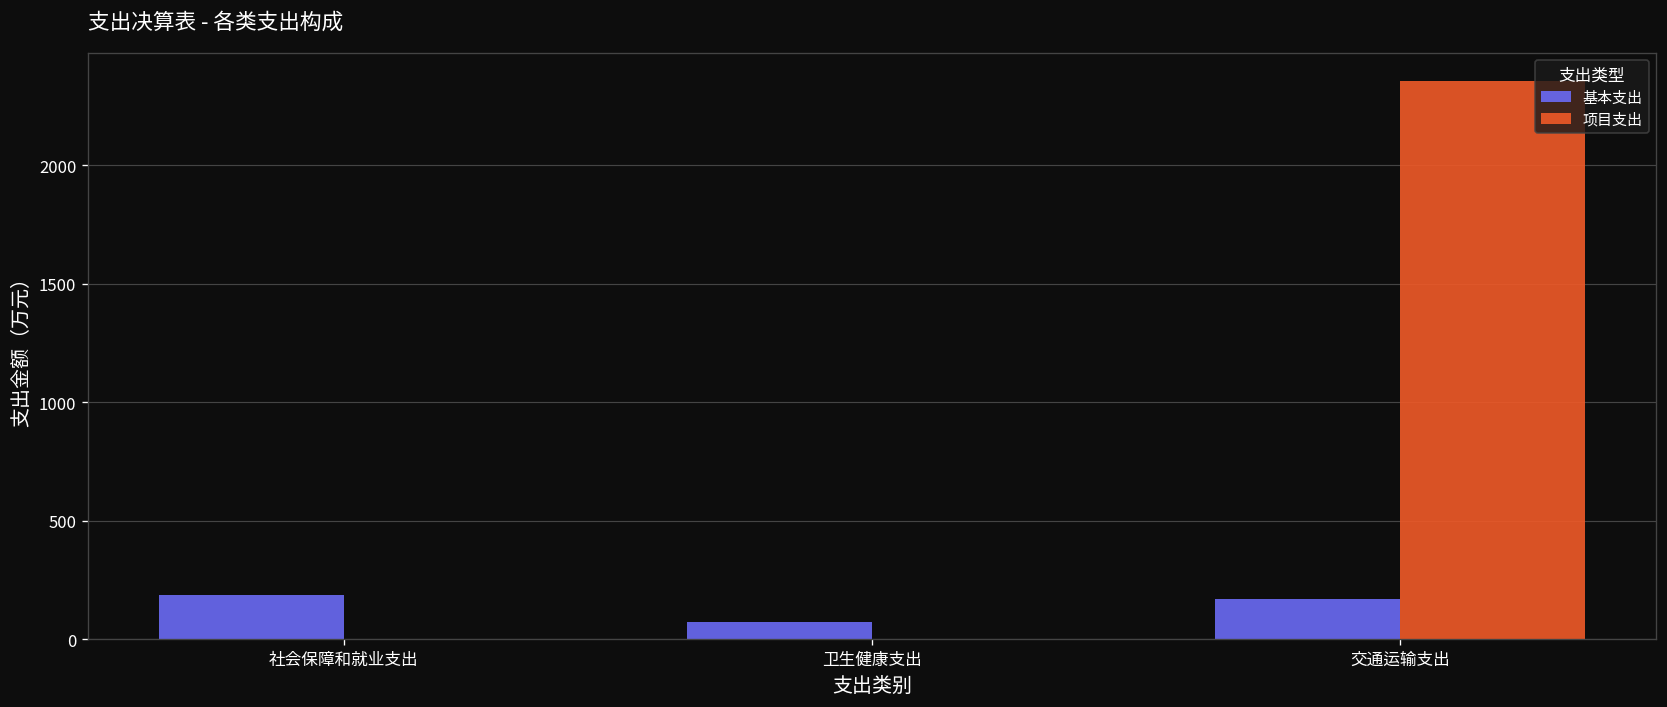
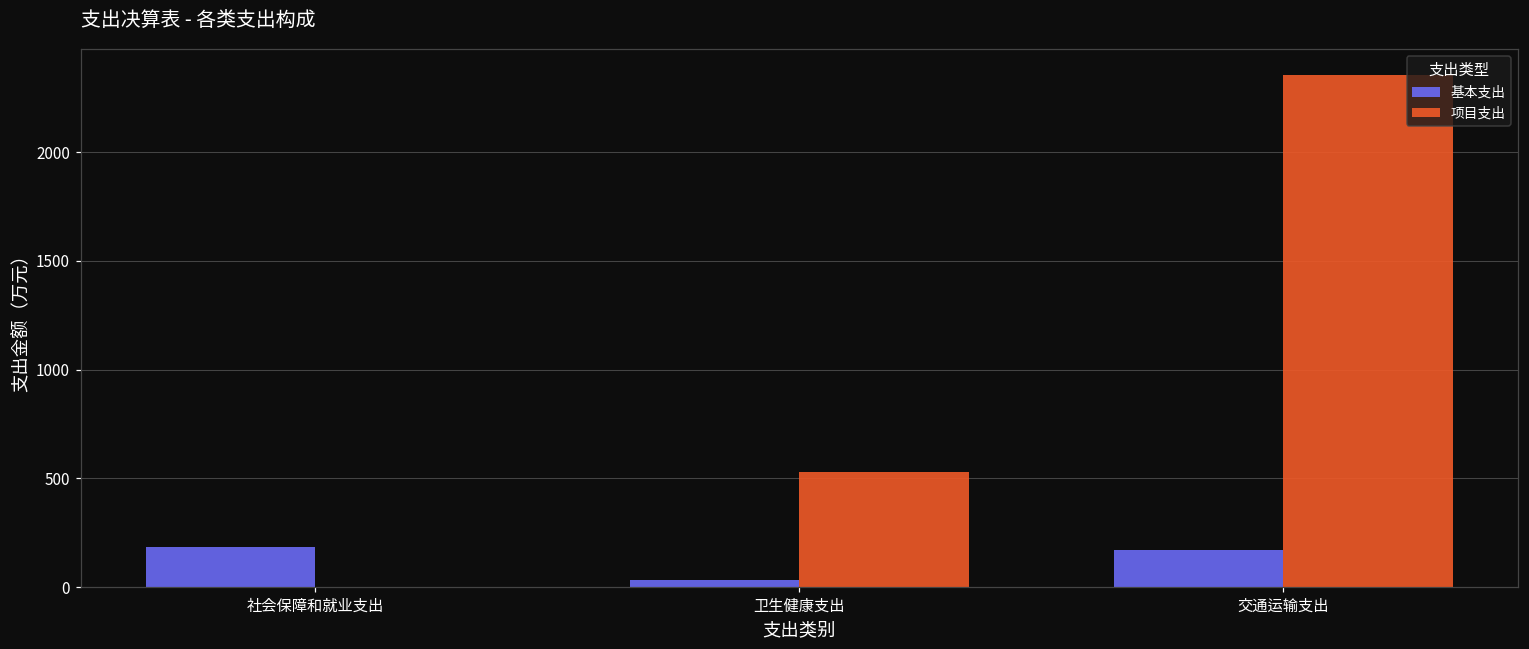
  {
    "基本支出": {
      "社会保障和就业支出": 190,
-     "卫生健康支出": 70,
+     "卫生健康支出": 30,
      "交通运输支出": 170
    },
    "项目支出": {
      "社会保障和就业支出": 0,
-     "卫生健康支出": 0,
+     "卫生健康支出": 530,
      "交通运输支出": 2360
    }
  }
